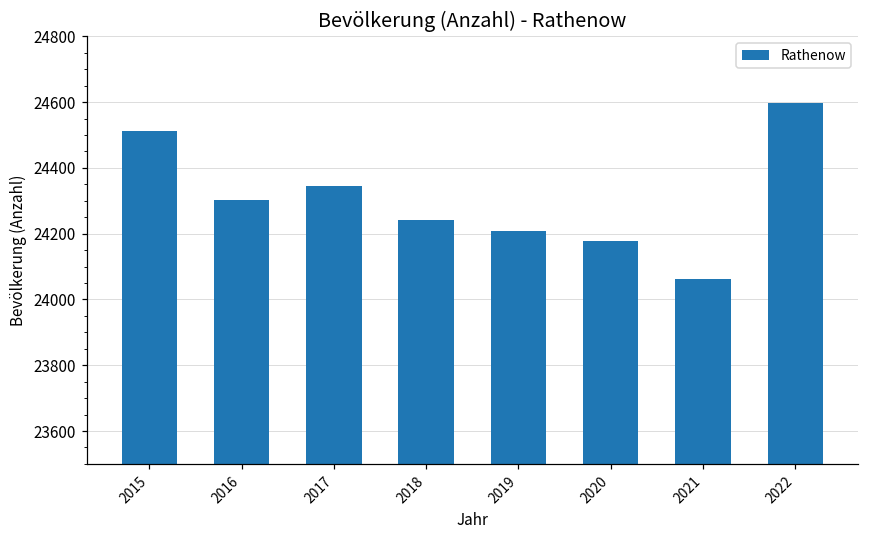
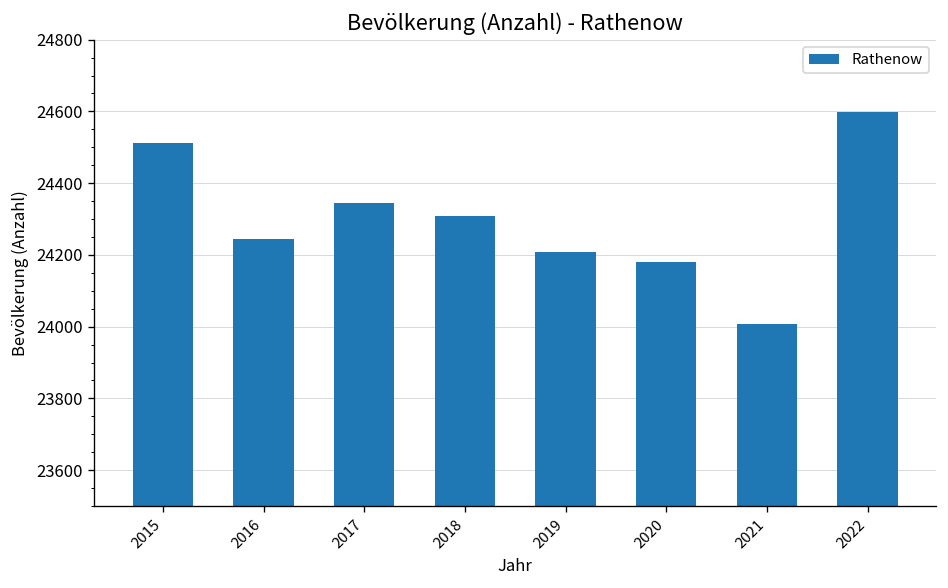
  {
    "2015": 24510,
-   "2016": 24300,
+   "2016": 24240,
    "2017": 24340,
-   "2018": 24240,
+   "2018": 24310,
    "2019": 24210,
    "2020": 24180,
-   "2021": 24060,
+   "2021": 24010,
    "2022": 24600
  }
